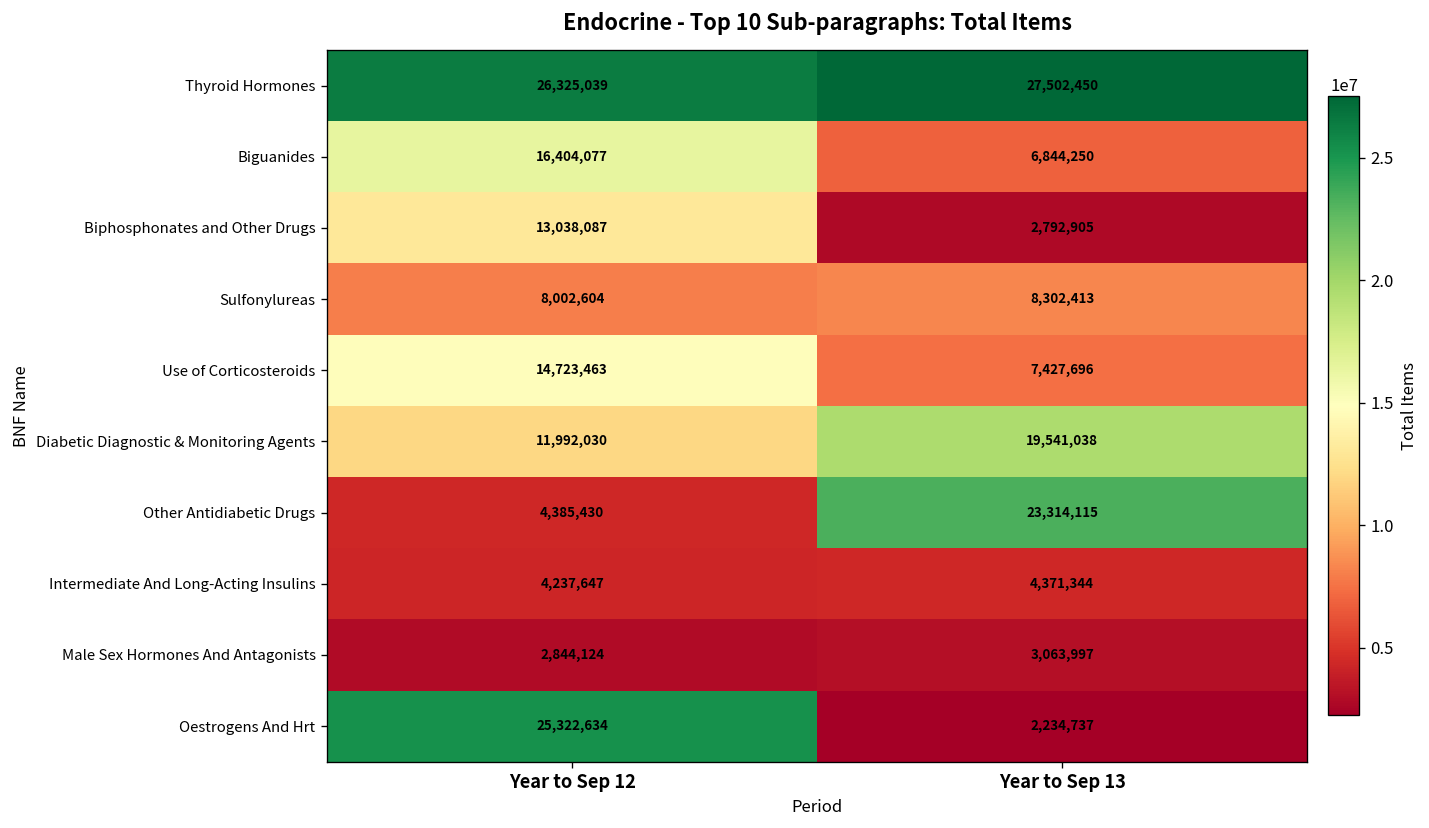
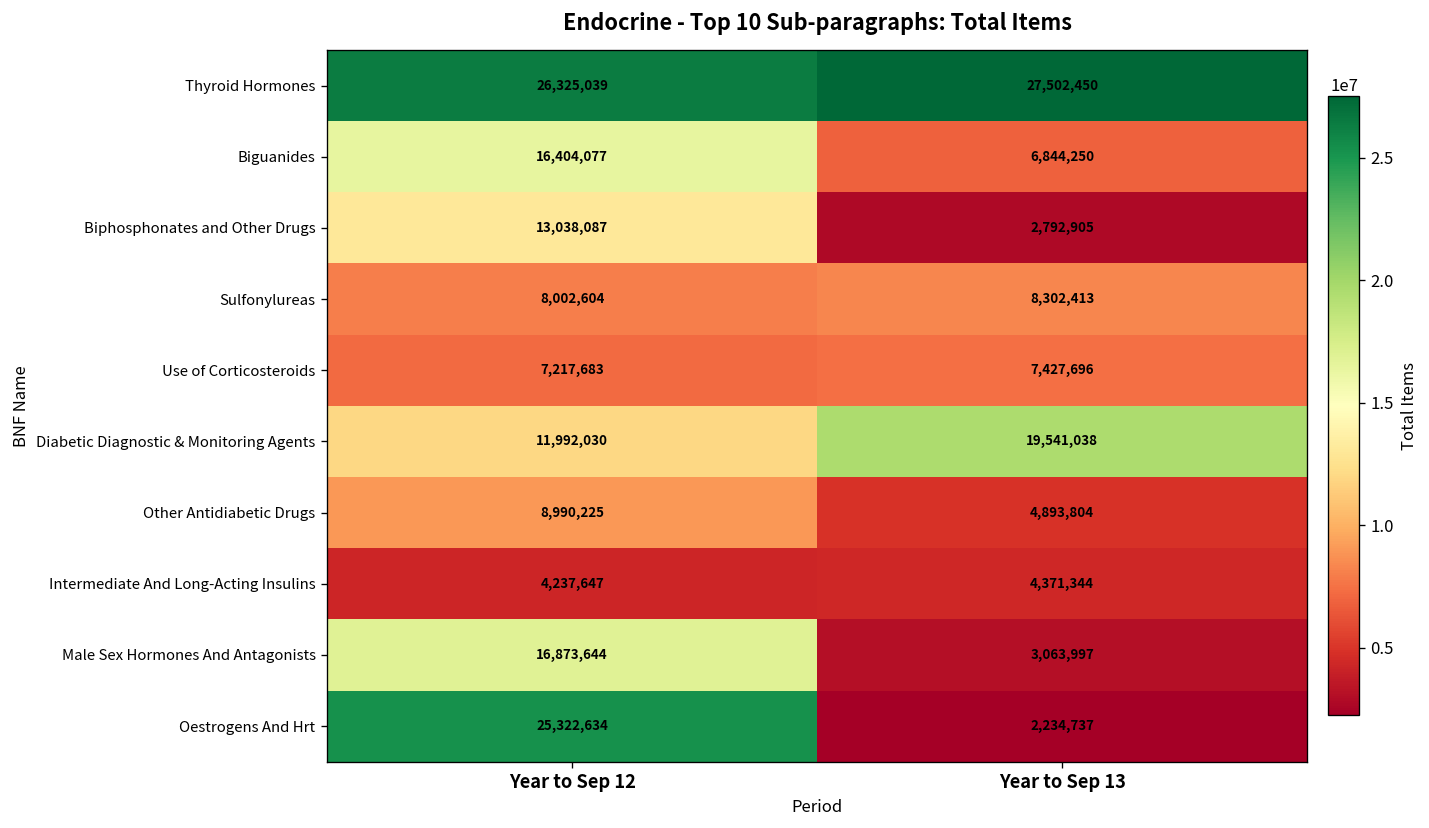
  {
    "Thyroid Hormones": {
      "Year to Sep 12": "26,325,039",
      "Year to Sep 13": "27,502,450"
    },
    "Biguanides": {
      "Year to Sep 12": "16,404,077",
      "Year to Sep 13": "6,844,250"
    },
    "Biphosphonates and Other Drugs": {
      "Year to Sep 12": "13,038,087",
      "Year to Sep 13": "2,792,905"
    },
    "Sulfonylureas": {
      "Year to Sep 12": "8,002,604",
      "Year to Sep 13": "8,302,413"
    },
    "Use of Corticosteroids": {
-     "Year to Sep 12": "14,723,463",
+     "Year to Sep 12": "7,217,683",
      "Year to Sep 13": "7,427,696"
    },
    "Diabetic Diagnostic & Monitoring Agents": {
      "Year to Sep 12": "11,992,030",
      "Year to Sep 13": "19,541,038"
    },
    "Other Antidiabetic Drugs": {
-     "Year to Sep 12": "4,385,430",
-     "Year to Sep 13": "23,314,115"
+     "Year to Sep 12": "8,990,225",
+     "Year to Sep 13": "4,893,804"
    },
    "Intermediate And Long-Acting Insulins": {
      "Year to Sep 12": "4,237,647",
      "Year to Sep 13": "4,371,344"
    },
    "Male Sex Hormones And Antagonists": {
-     "Year to Sep 12": "2,844,124",
+     "Year to Sep 12": "16,873,644",
      "Year to Sep 13": "3,063,997"
    },
    "Oestrogens And Hrt": {
      "Year to Sep 12": "25,322,634",
      "Year to Sep 13": "2,234,737"
    }
  }
